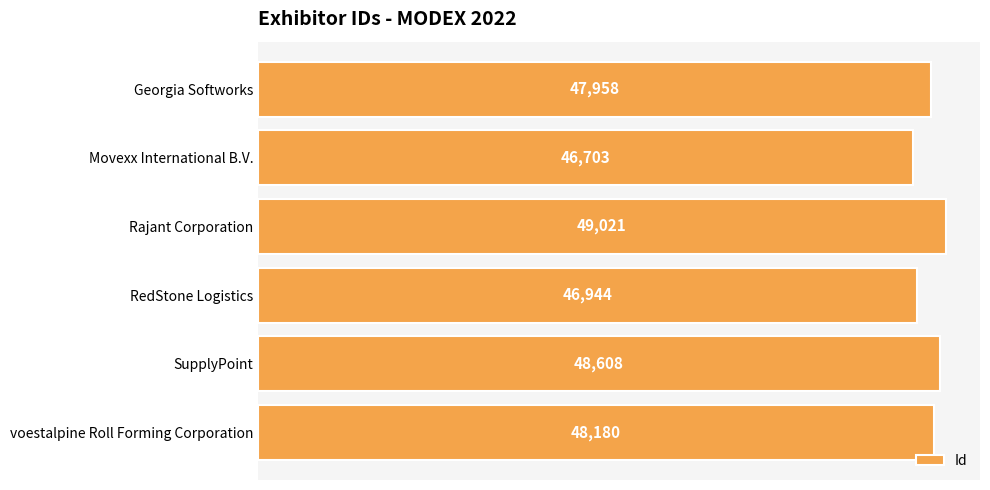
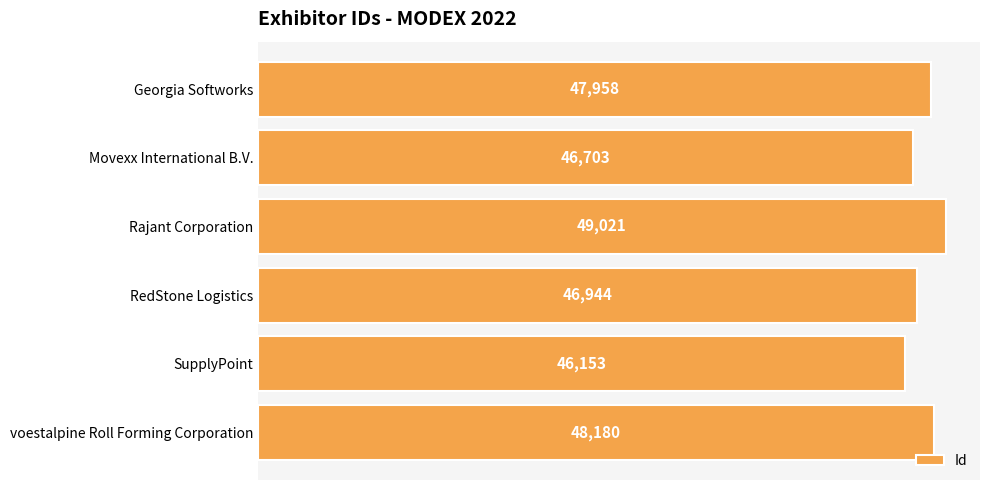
  {
    "Georgia Softworks": "47,958",
    "Movexx International B.V.": "46,703",
    "Rajant Corporation": "49,021",
    "RedStone Logistics": "46,944",
-   "SupplyPoint": "48,608",
+   "SupplyPoint": "46,153",
    "voestalpine Roll Forming Corporation": "48,180"
  }
